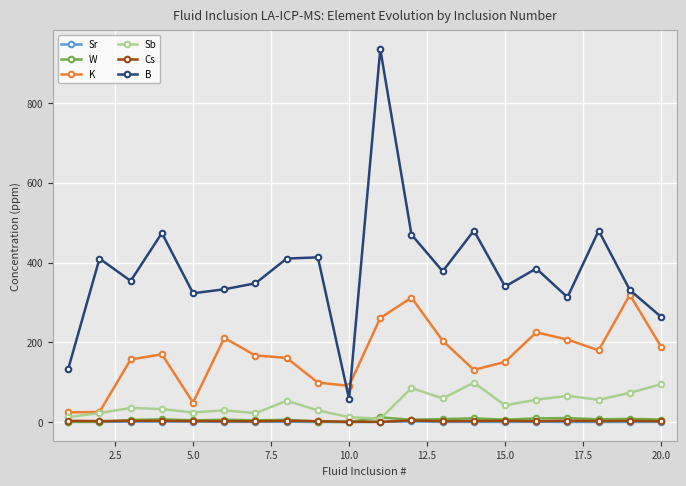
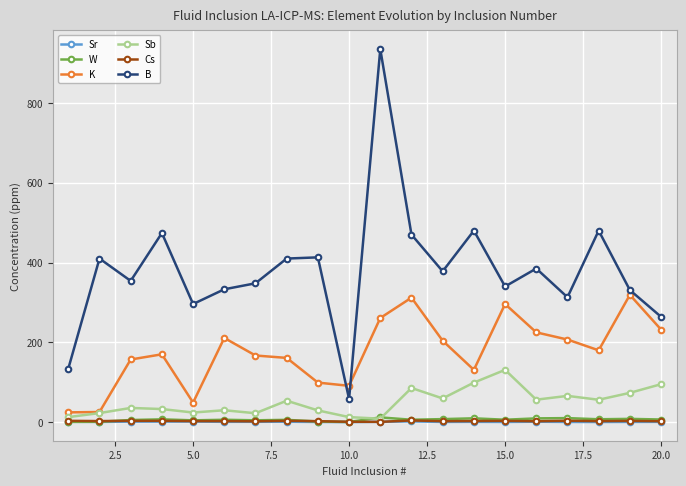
  {
    "K": {
      "5.0": 50,
      "10.0": 90,
-     "15.0": 150,
-     "20.0": 190
+     "15.0": 300,
+     "20.0": 230
    },
    "Sb": {
      "5.0": 20,
      "10.0": 10,
-     "15.0": 40,
+     "15.0": 130,
      "20.0": 100
    },
    "B": {
-     "5.0": 320,
+     "5.0": 300,
      "10.0": 60,
      "15.0": 340,
      "20.0": 260
    }
  }
